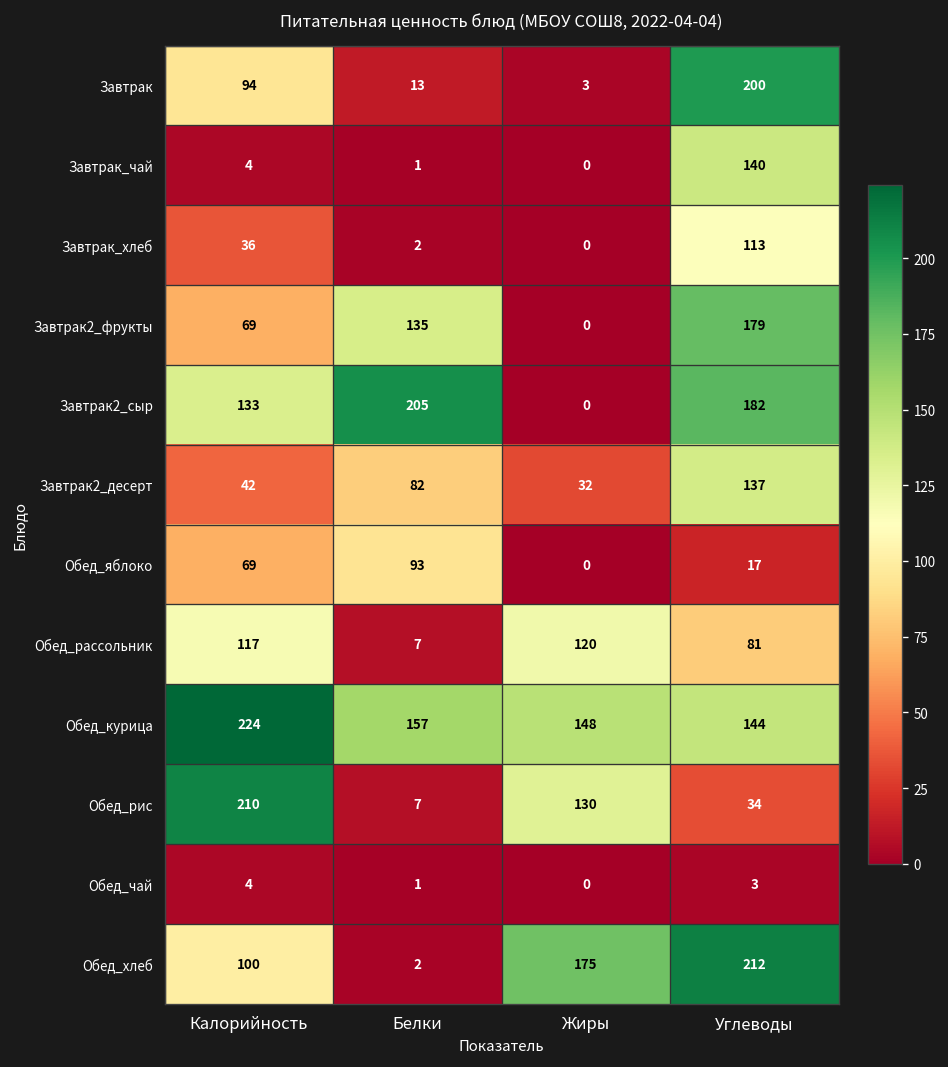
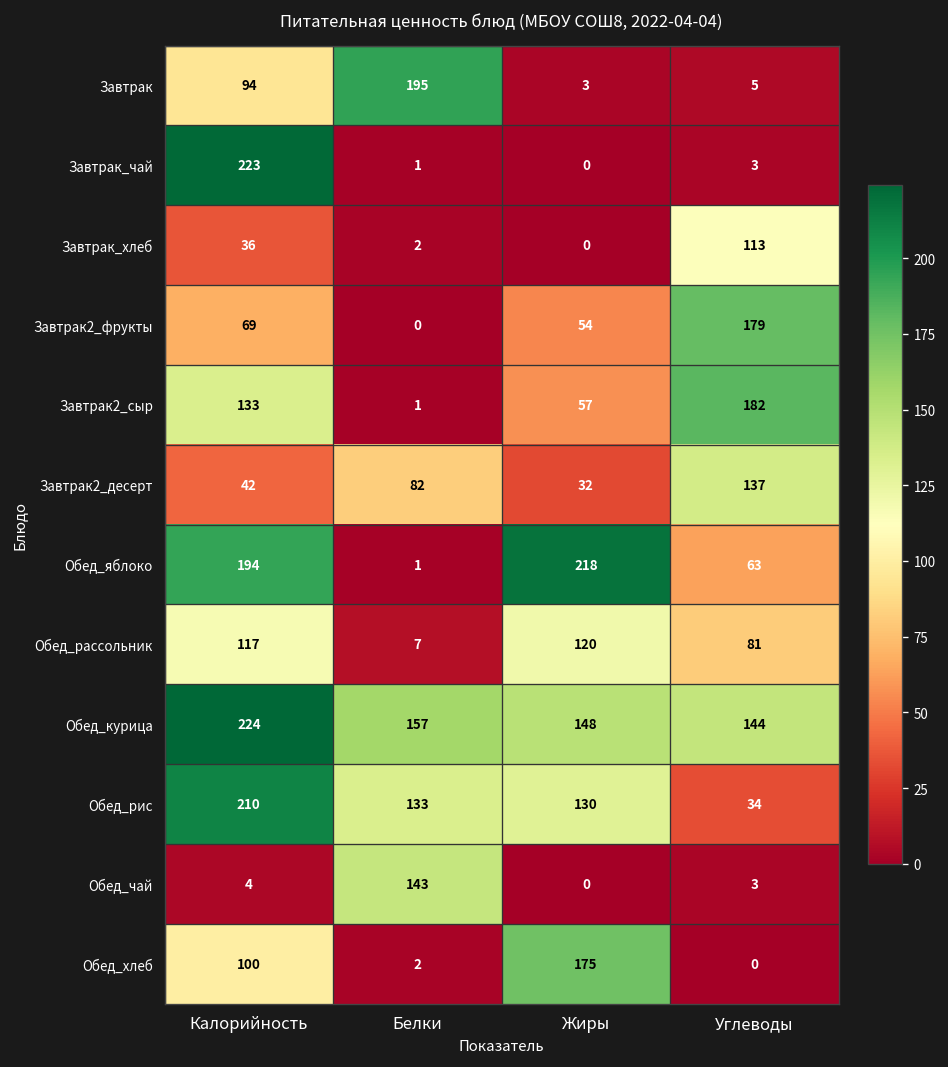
  {
    "Завтрак": {
      "Калорийность": 94,
-     "Белки": 13,
+     "Белки": 195,
      "Жиры": 3,
-     "Углеводы": 200
+     "Углеводы": 5
    },
    "Завтрак_чай": {
-     "Калорийность": 4,
+     "Калорийность": 223,
      "Белки": 1,
      "Жиры": 0,
-     "Углеводы": 140
+     "Углеводы": 3
    },
    "Завтрак_хлеб": {
      "Калорийность": 36,
      "Белки": 2,
      "Жиры": 0,
      "Углеводы": 113
    },
    "Завтрак2_фрукты": {
      "Калорийность": 69,
-     "Белки": 135,
-     "Жиры": 0,
+     "Белки": 0,
+     "Жиры": 54,
      "Углеводы": 179
    },
    "Завтрак2_сыр": {
      "Калорийность": 133,
-     "Белки": 205,
-     "Жиры": 0,
+     "Белки": 1,
+     "Жиры": 57,
      "Углеводы": 182
    },
    "Завтрак2_десерт": {
      "Калорийность": 42,
      "Белки": 82,
      "Жиры": 32,
      "Углеводы": 137
    },
    "Обед_яблоко": {
-     "Калорийность": 69,
-     "Белки": 93,
-     "Жиры": 0,
-     "Углеводы": 17
+     "Калорийность": 194,
+     "Белки": 1,
+     "Жиры": 218,
+     "Углеводы": 63
    },
    "Обед_рассольник": {
      "Калорийность": 117,
      "Белки": 7,
      "Жиры": 120,
      "Углеводы": 81
    },
    "Обед_курица": {
      "Калорийность": 224,
      "Белки": 157,
      "Жиры": 148,
      "Углеводы": 144
    },
    "Обед_рис": {
      "Калорийность": 210,
-     "Белки": 7,
+     "Белки": 133,
      "Жиры": 130,
      "Углеводы": 34
    },
    "Обед_чай": {
      "Калорийность": 4,
-     "Белки": 1,
+     "Белки": 143,
      "Жиры": 0,
      "Углеводы": 3
    },
    "Обед_хлеб": {
      "Калорийность": 100,
      "Белки": 2,
      "Жиры": 175,
-     "Углеводы": 212
+     "Углеводы": 0
    }
  }
